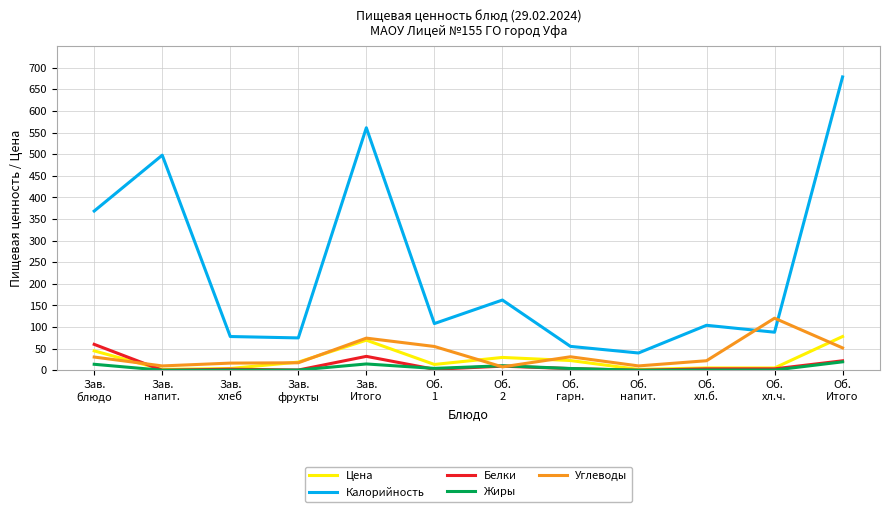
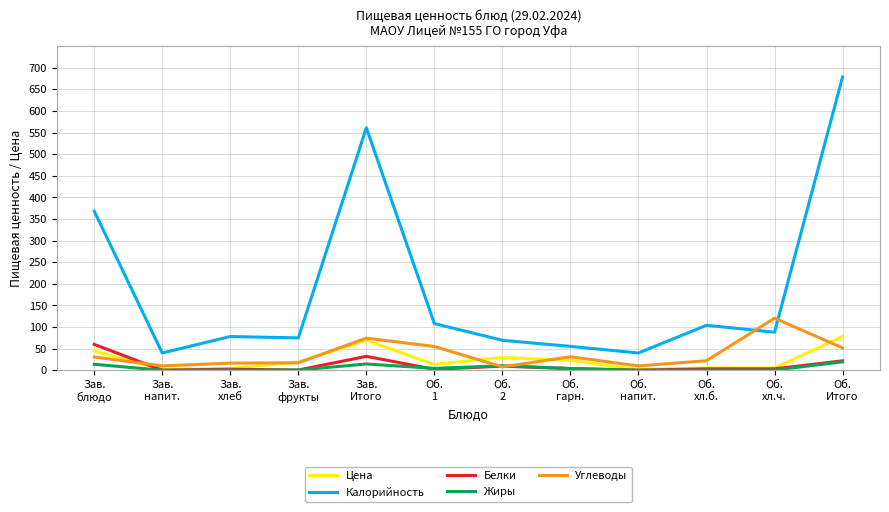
  {
    "Цена": {
      "Зав. блюдо": 40,
      "Об. 1": 10,
      "Об. 2": 30,
      "Об. гарн.": 20,
      "Об. Итого": 80
    },
    "Калорийность": {
      "Зав. блюдо": 370,
-     "Зав. напит.": 500,
+     "Зав. напит.": 40,
      "Зав. хлеб": 80,
      "Зав. фрукты": 70,
      "Зав. Итого": 560,
      "Об. 1": 110,
-     "Об. 2": 160,
+     "Об. 2": 70,
      "Об. гарн.": 60,
      "Об. напит.": 40,
      "Об. хл.б.": 100,
      "Об. хл.ч.": 90,
      "Об. Итого": 680
    },
    "Белки": {
      "Зав. блюдо": 60,
      "Зав. Итого": 30
    },
    "Жиры": {
      "Зав. блюдо": 10,
      "Зав. Итого": 10
    },
    "Углеводы": {
      "Зав. блюдо": 30,
      "Зав. напит.": 10,
      "Зав. хлеб": 20,
      "Об. 1": 50,
      "Об. гарн.": 30,
      "Об. напит.": 10,
      "Об. хл.б.": 20,
      "Об. хл.ч.": 120,
      "Об. Итого": 50
    }
  }
